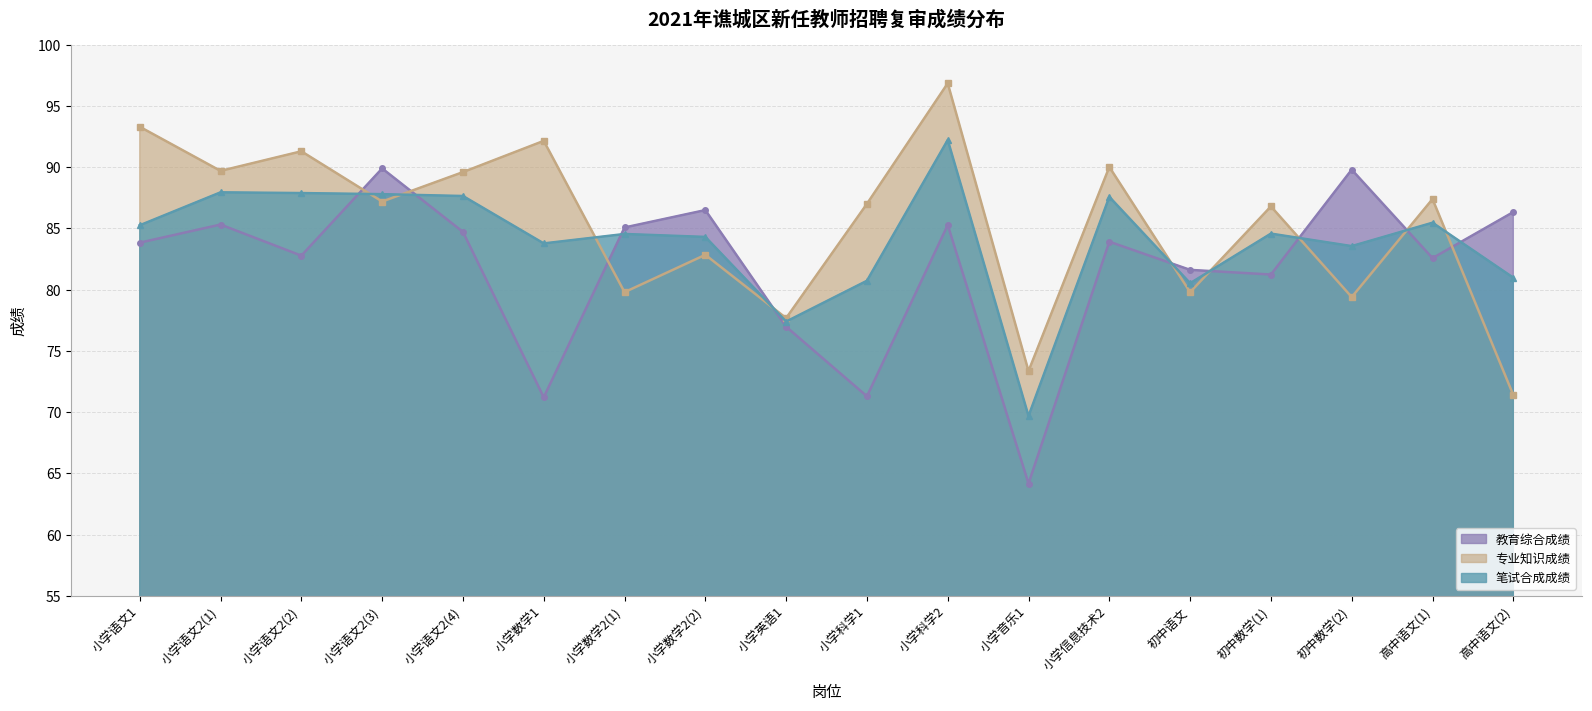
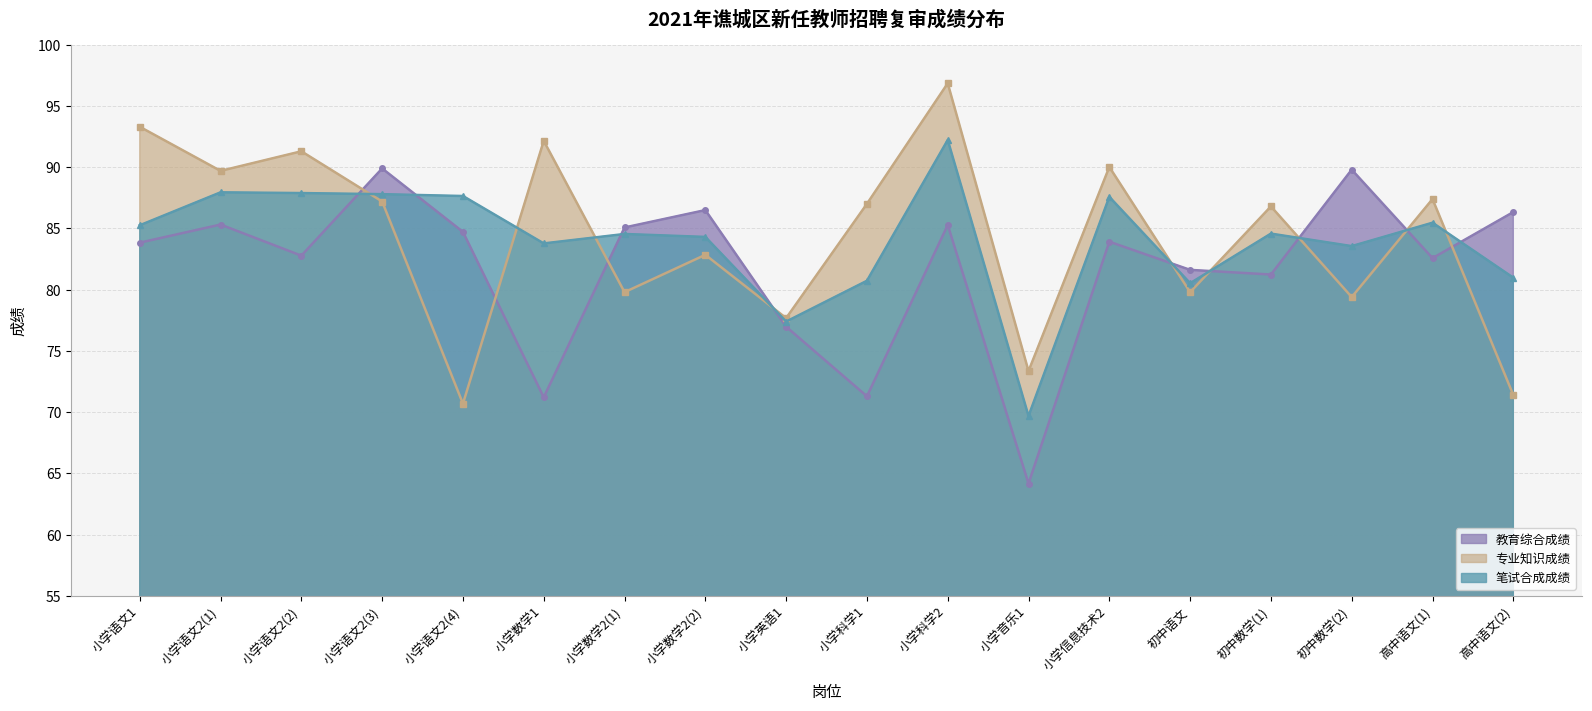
  {
    "专业知识成绩": {
      "小学语文1": 93.3,
      "小学语文2(1)": 89.7,
      "小学语文2(2)": 91.3,
      "小学语文2(3)": 87.2,
-     "小学语文2(4)": 89.6,
+     "小学语文2(4)": 70.7,
      "小学数学1": 92.2,
      "小学数学2(1)": 79.8,
      "小学数学2(2)": 82.9,
      "小学英语1": 77.7,
      "小学科学1": 87.0,
      "小学科学2": 96.9,
      "小学音乐1": 73.4,
      "小学信息技术2": 90.0,
      "初中语文": 79.8,
      "初中数学(1)": 86.8,
      "初中数学(2)": 79.4,
      "高中语文(1)": 87.4,
      "高中语文(2)": 71.4
    }
  }
